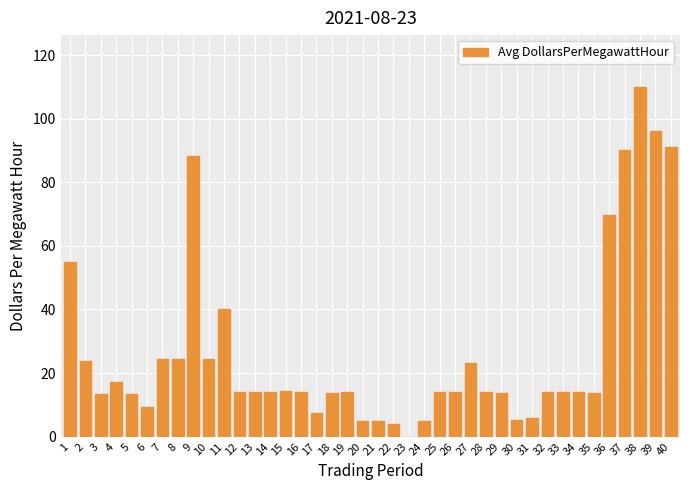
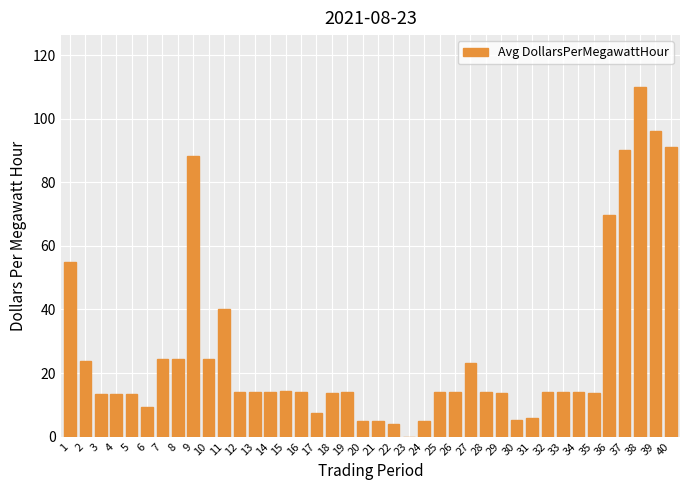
  {
    "1": 55,
    "2": 24,
    "3": 14,
-   "4": 17,
+   "4": 14,
    "5": 14,
    "6": 9,
    "7": 24,
    "8": 24,
    "9": 88,
    "10": 24,
    "11": 40,
    "12": 14,
    "13": 14,
    "14": 14,
    "15": 14,
    "16": 14,
    "17": 7,
    "18": 14,
    "19": 14,
    "20": 5,
    "21": 5,
    "22": 4,
    "24": 5,
    "25": 14,
    "26": 14,
    "27": 23,
    "28": 14,
    "29": 14,
    "30": 5,
    "31": 6,
    "32": 14,
    "33": 14,
    "34": 14,
    "35": 14,
    "36": 70,
    "37": 90,
    "38": 110,
    "39": 96,
    "40": 91
  }
